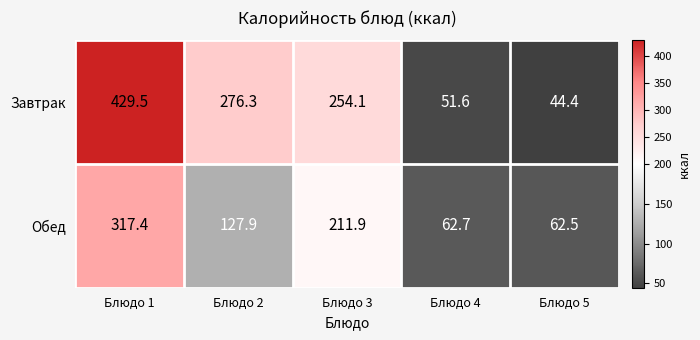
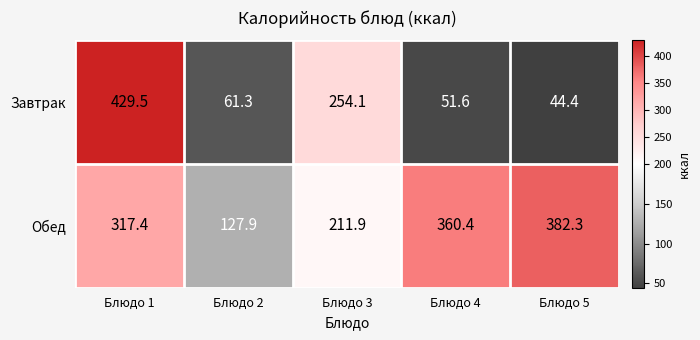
  {
    "Завтрак": {
      "Блюдо 1": 429.5,
-     "Блюдо 2": 276.3,
+     "Блюдо 2": 61.3,
      "Блюдо 3": 254.1,
      "Блюдо 4": 51.6,
      "Блюдо 5": 44.4
    },
    "Обед": {
      "Блюдо 1": 317.4,
      "Блюдо 2": 127.9,
      "Блюдо 3": 211.9,
-     "Блюдо 4": 62.7,
-     "Блюдо 5": 62.5
+     "Блюдо 4": 360.4,
+     "Блюдо 5": 382.3
    }
  }
